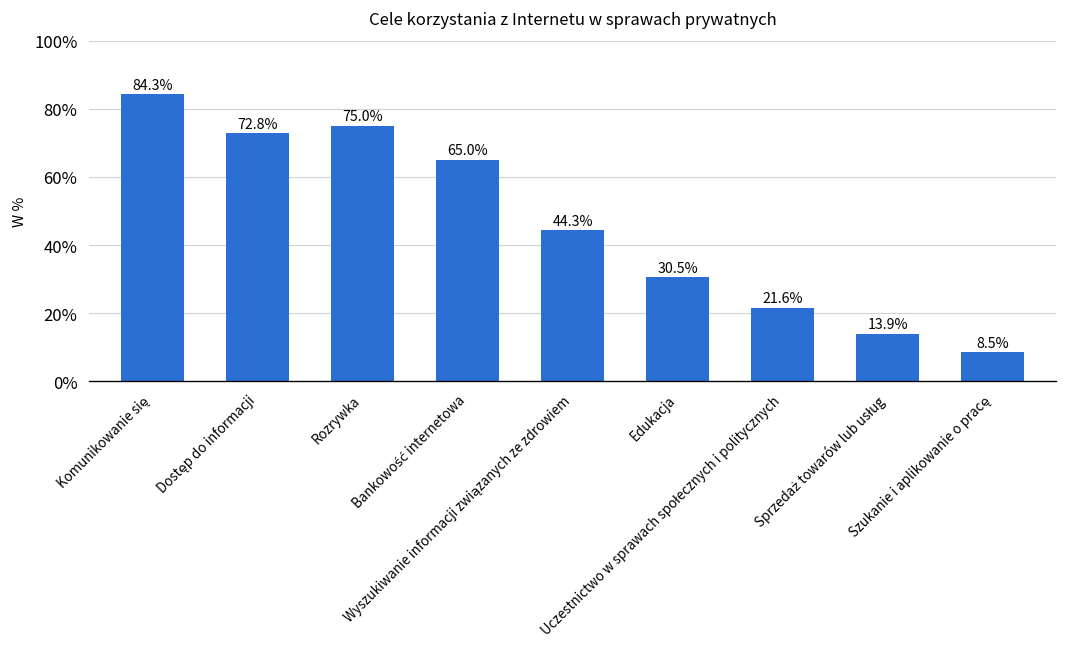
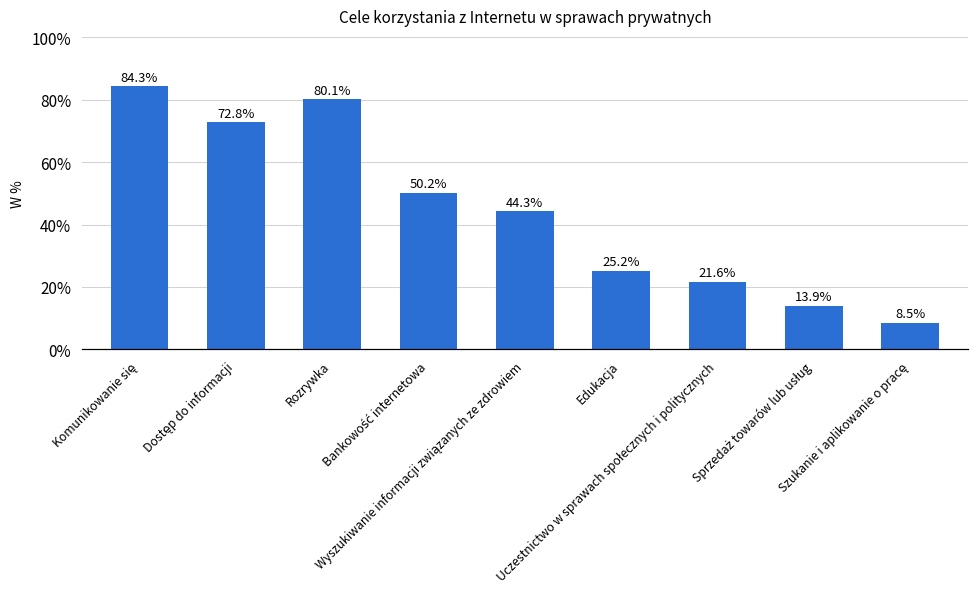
  {
    "Komunikowanie się": "84.3%",
    "Dostęp do informacji": "72.8%",
-   "Rozrywka": "75.0%",
-   "Bankowość internetowa": "65.0%",
+   "Rozrywka": "80.1%",
+   "Bankowość internetowa": "50.2%",
    "Wyszukiwanie informacji związanych ze zdrowiem": "44.3%",
-   "Edukacja": "30.5%",
+   "Edukacja": "25.2%",
    "Uczestnictwo w sprawach społecznych i politycznych": "21.6%",
    "Sprzedaż towarów lub usług": "13.9%",
    "Szukanie i aplikowanie o pracę": "8.5%"
  }
